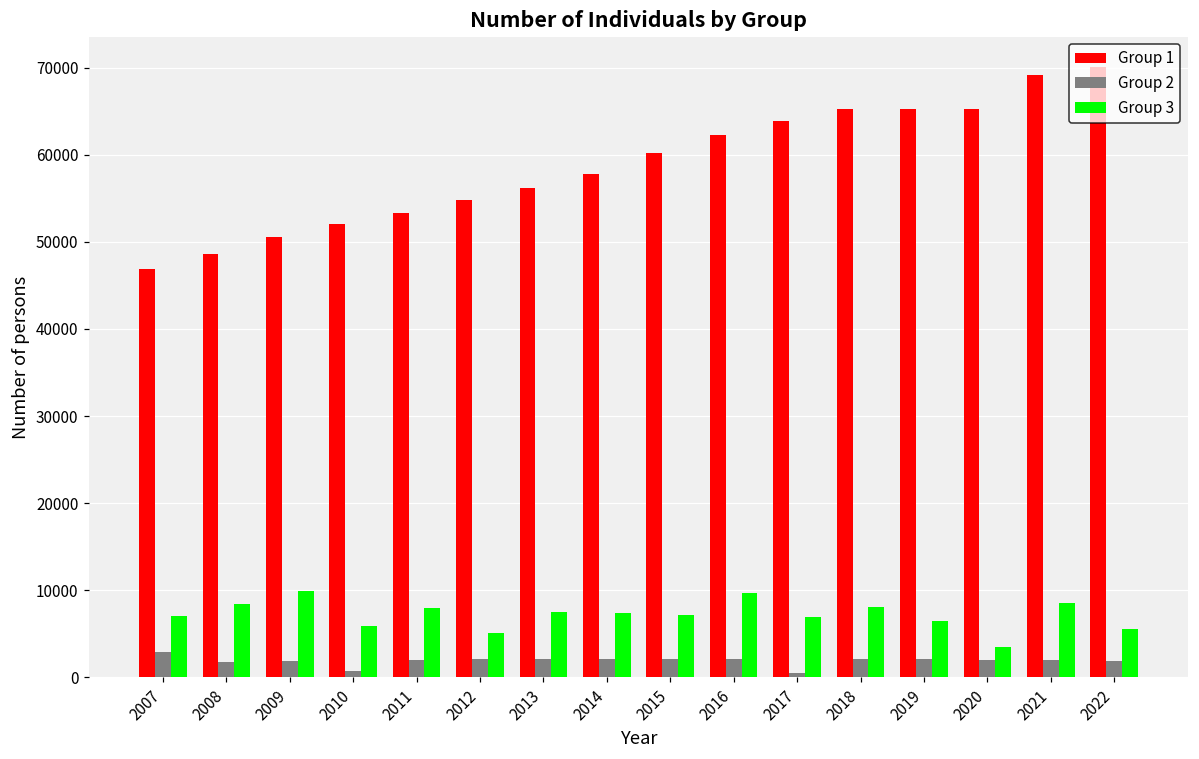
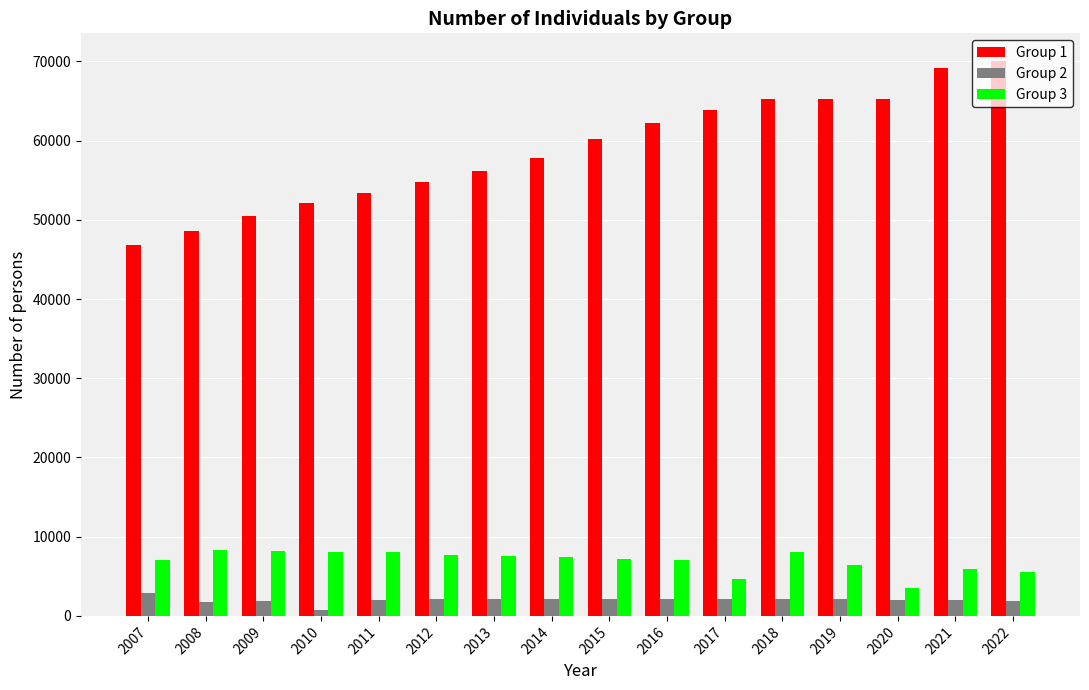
  {
    "Group 1": {
      "2007": 47000,
      "2008": 49000,
      "2009": 51000,
      "2010": 52000,
      "2011": 53000,
      "2012": 55000,
      "2013": 56000,
      "2014": 58000,
      "2015": 60000,
      "2016": 62000,
      "2017": 64000,
      "2018": 65000,
      "2019": 65000,
      "2020": 65000,
      "2021": 69000
    },
    "Group 2": {
      "2007": 3000,
      "2008": 2000,
      "2009": 2000,
      "2010": 1000,
      "2011": 2000,
      "2012": 2000,
      "2013": 2000,
      "2014": 2000,
      "2015": 2000,
      "2016": 2000,
-     "2017": 1000,
+     "2017": 2000,
      "2018": 2000,
      "2019": 2000,
      "2020": 2000,
      "2021": 2000,
      "2022": 2000
    },
    "Group 3": {
      "2007": 7000,
      "2008": 8000,
-     "2009": 10000,
-     "2010": 6000,
+     "2009": 8000,
+     "2010": 8000,
      "2011": 8000,
-     "2012": 5000,
+     "2012": 8000,
      "2013": 8000,
      "2014": 7000,
      "2015": 7000,
-     "2016": 10000,
-     "2017": 7000,
+     "2016": 7000,
+     "2017": 5000,
      "2018": 8000,
      "2019": 6000,
      "2020": 4000,
-     "2021": 9000,
+     "2021": 6000,
      "2022": 6000
    }
  }
